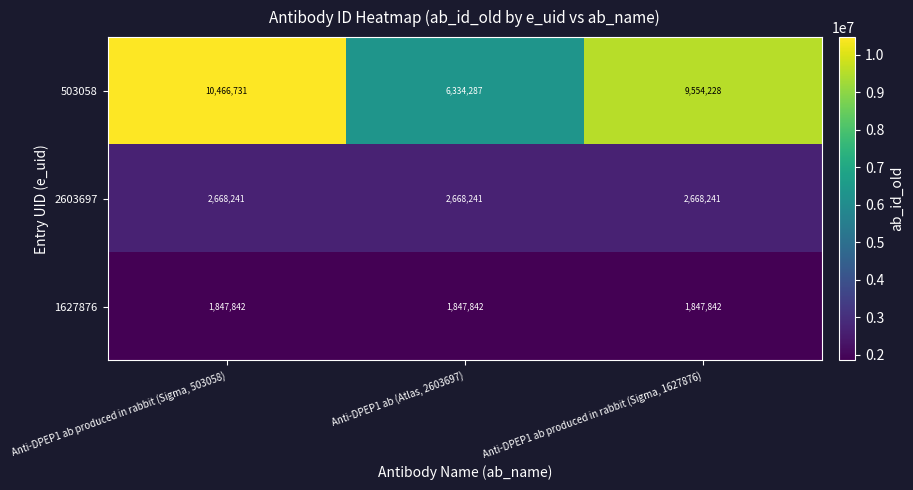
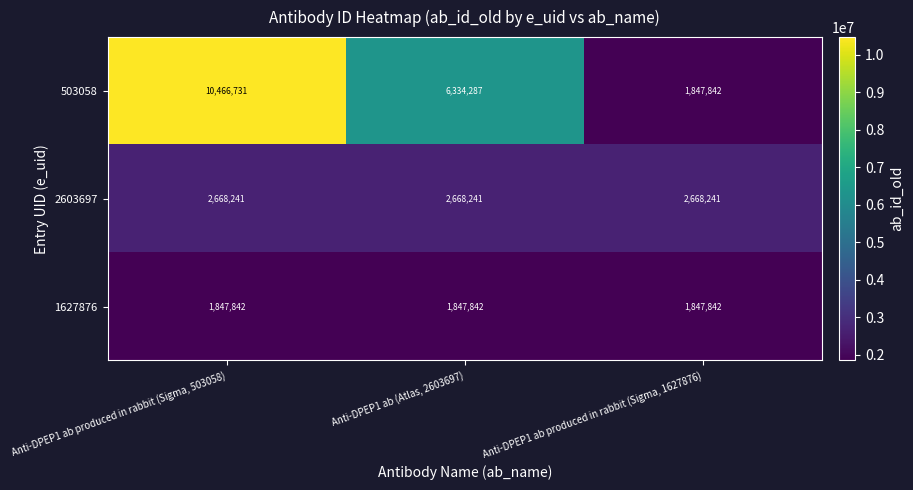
  {
    "503058": {
      "Anti-DPEP1 ab produced in rabbit (Sigma, 503058)": "10,466,731",
      "Anti-DPEP1 ab (Atlas, 2603697)": "6,334,287",
-     "Anti-DPEP1 ab produced in rabbit (Sigma, 1627876)": "9,554,228"
+     "Anti-DPEP1 ab produced in rabbit (Sigma, 1627876)": "1,847,842"
    },
    "2603697": {
      "Anti-DPEP1 ab produced in rabbit (Sigma, 503058)": "2,668,241",
      "Anti-DPEP1 ab (Atlas, 2603697)": "2,668,241",
      "Anti-DPEP1 ab produced in rabbit (Sigma, 1627876)": "2,668,241"
    },
    "1627876": {
      "Anti-DPEP1 ab produced in rabbit (Sigma, 503058)": "1,847,842",
      "Anti-DPEP1 ab (Atlas, 2603697)": "1,847,842",
      "Anti-DPEP1 ab produced in rabbit (Sigma, 1627876)": "1,847,842"
    }
  }
